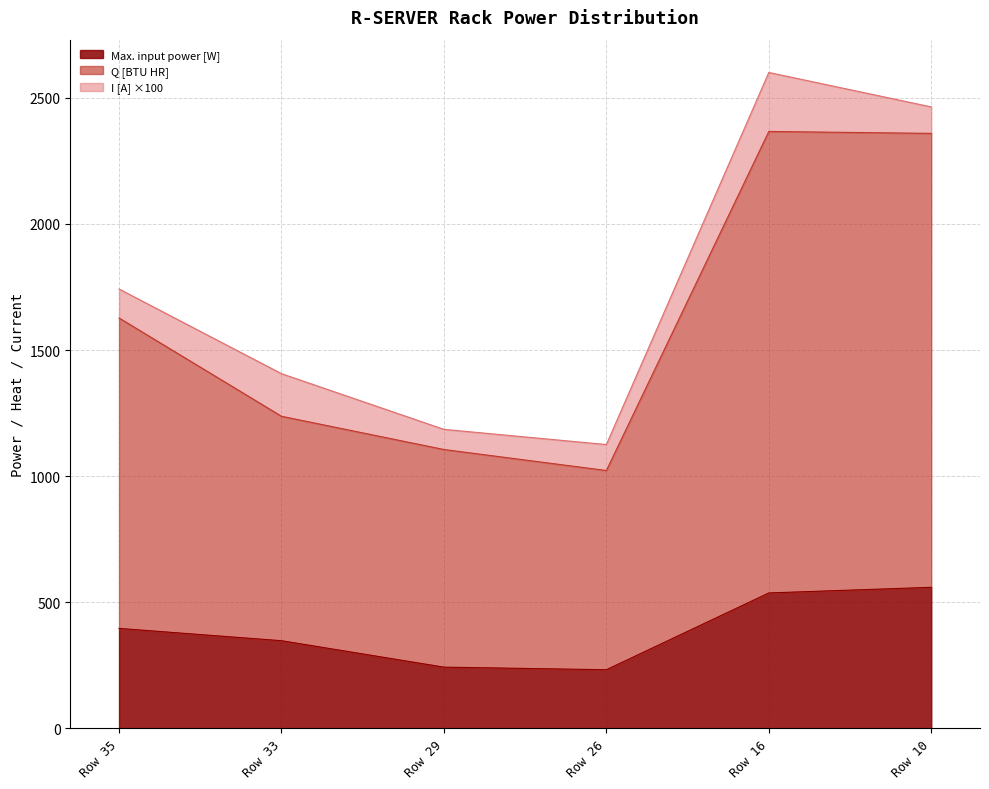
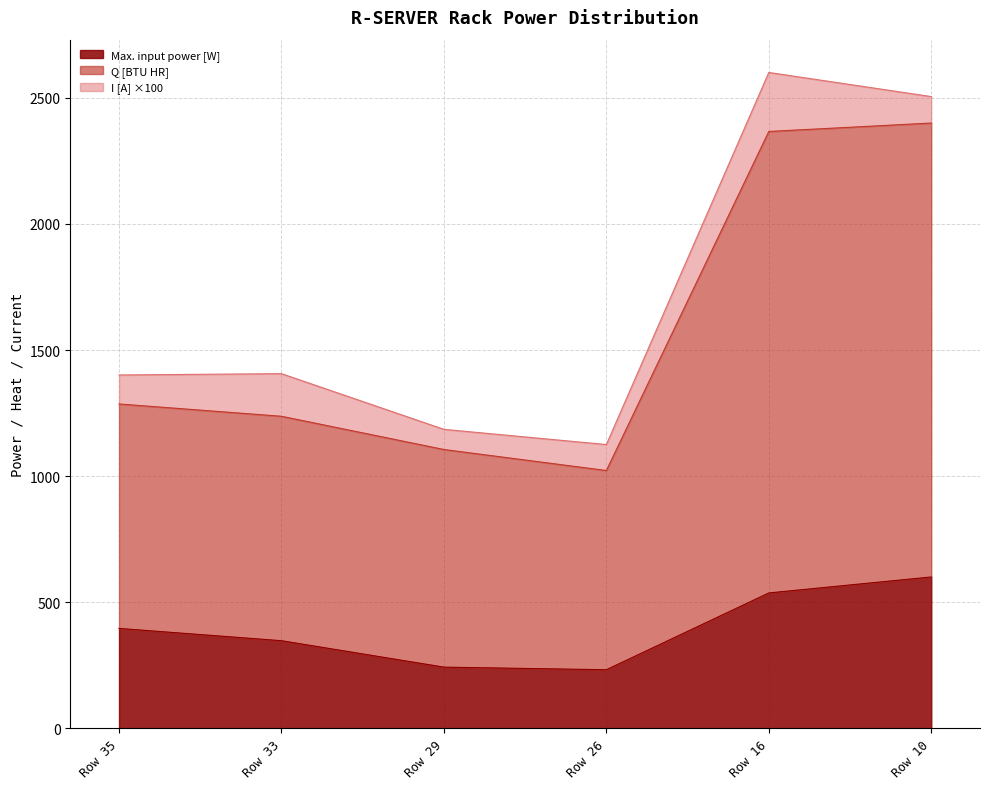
  {
    "Max. input power [W]": {
      "Row 35": 400,
      "Row 33": 350,
      "Row 29": 240,
      "Row 26": 230,
      "Row 16": 540,
-     "Row 10": 560
+     "Row 10": 600
    },
    "Q [BTU HR]": {
-     "Row 35": 1230,
+     "Row 35": 890,
      "Row 33": 890,
      "Row 29": 860,
      "Row 26": 790,
      "Row 16": 1830,
      "Row 10": 1800
    },
    "I [A] ×100": {
      "Row 35": 120,
      "Row 33": 170,
      "Row 29": 80,
      "Row 26": 100,
      "Row 16": 230,
      "Row 10": 110
    }
  }
